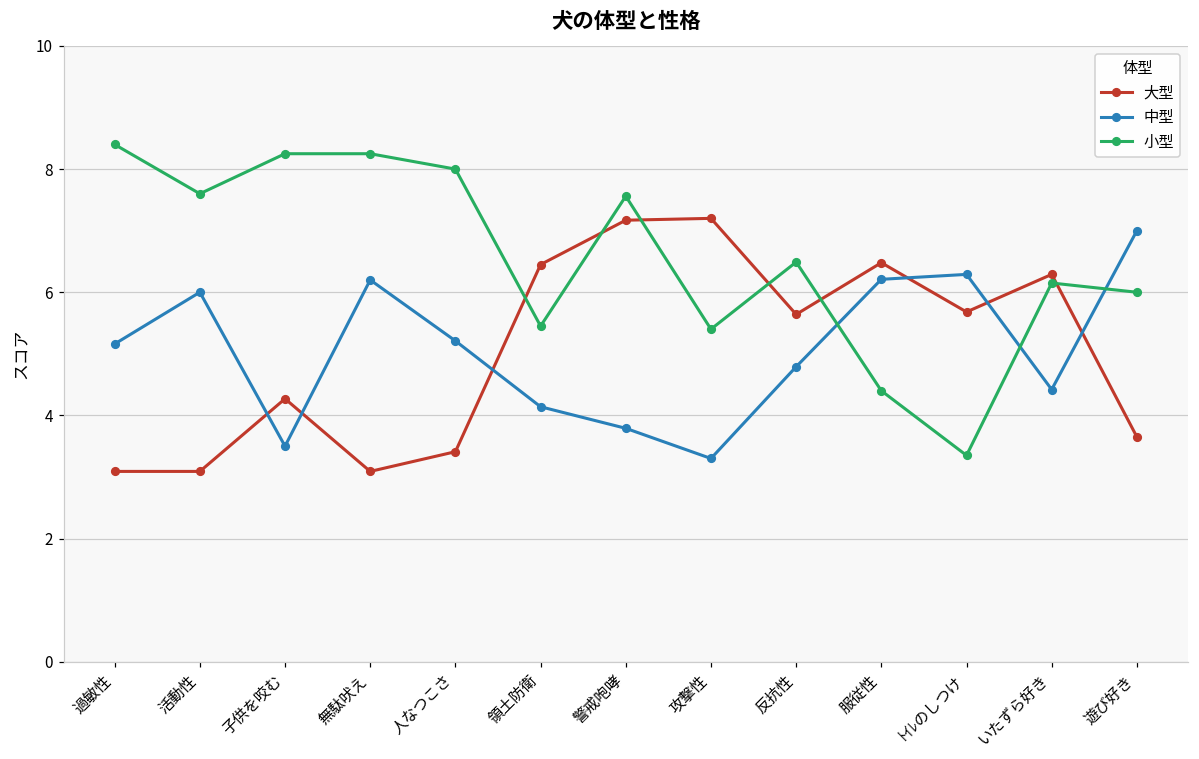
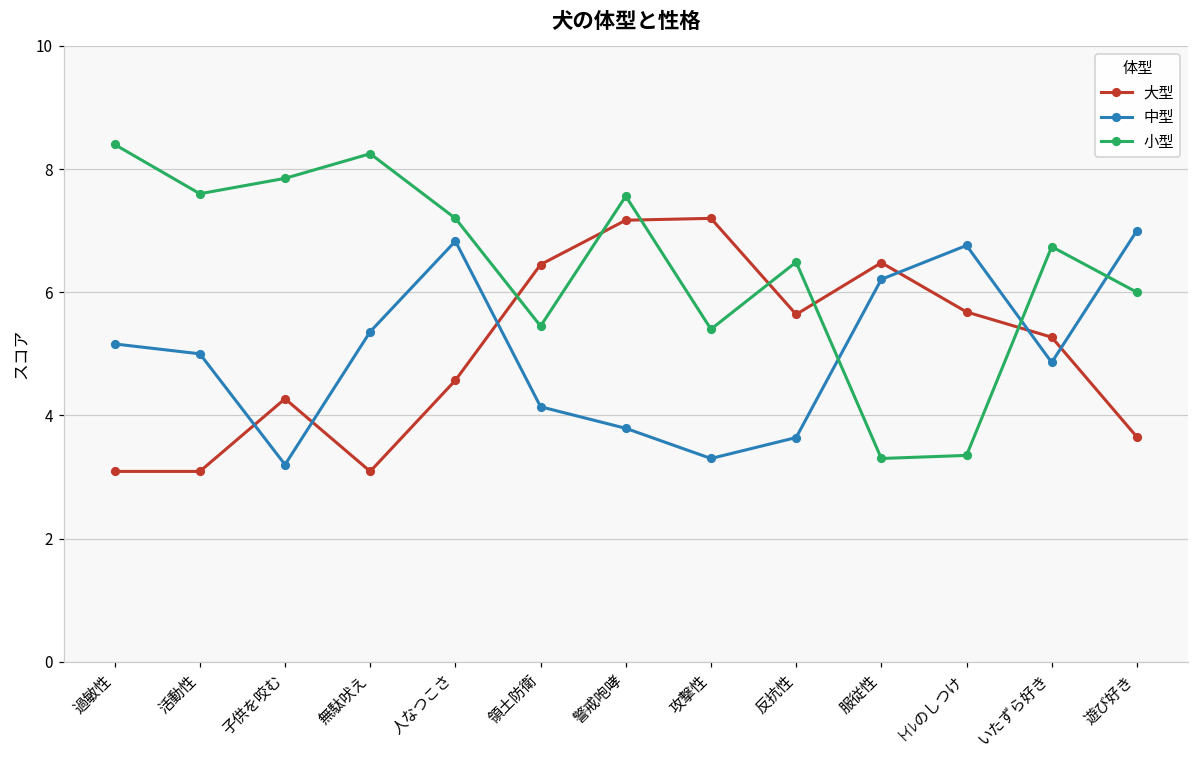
  {
    "大型": {
      "過敏性": 3.1,
      "活動性": 3.1,
      "子供を咬む": 4.3,
      "無駄吠え": 3.1,
-     "人なつこさ": 3.4,
+     "人なつこさ": 4.6,
      "領土防衛": 6.5,
      "警戒咆哮": 7.2,
      "攻撃性": 7.2,
      "反抗性": 5.6,
      "服従性": 6.5,
      "ﾄｲﾚのしつけ": 5.7,
-     "いたずら好き": 6.3,
+     "いたずら好き": 5.3,
      "遊び好き": 3.7
    },
    "中型": {
      "過敏性": 5.2,
-     "活動性": 6,
-     "子供を咬む": 3.5,
-     "無駄吠え": 6.2,
-     "人なつこさ": 5.2,
+     "活動性": 5,
+     "子供を咬む": 3.2,
+     "無駄吠え": 5.4,
+     "人なつこさ": 6.8,
      "領土防衛": 4.1,
      "警戒咆哮": 3.8,
      "攻撃性": 3.3,
-     "反抗性": 4.8,
+     "反抗性": 3.6,
      "服従性": 6.2,
-     "ﾄｲﾚのしつけ": 6.3,
-     "いたずら好き": 4.4,
+     "ﾄｲﾚのしつけ": 6.8,
+     "いたずら好き": 4.9,
      "遊び好き": 7.0
    },
    "小型": {
      "過敏性": 8.4,
      "活動性": 7.6,
-     "子供を咬む": 8.3,
+     "子供を咬む": 7.9,
      "無駄吠え": 8.3,
-     "人なつこさ": 8.0,
+     "人なつこさ": 7.2,
      "領土防衛": 5.5,
      "警戒咆哮": 7.6,
      "攻撃性": 5.4,
      "反抗性": 6.5,
-     "服従性": 4.4,
+     "服従性": 3.3,
      "ﾄｲﾚのしつけ": 3.4,
-     "いたずら好き": 6.2,
+     "いたずら好き": 6.7,
      "遊び好き": 6.0
    }
  }
